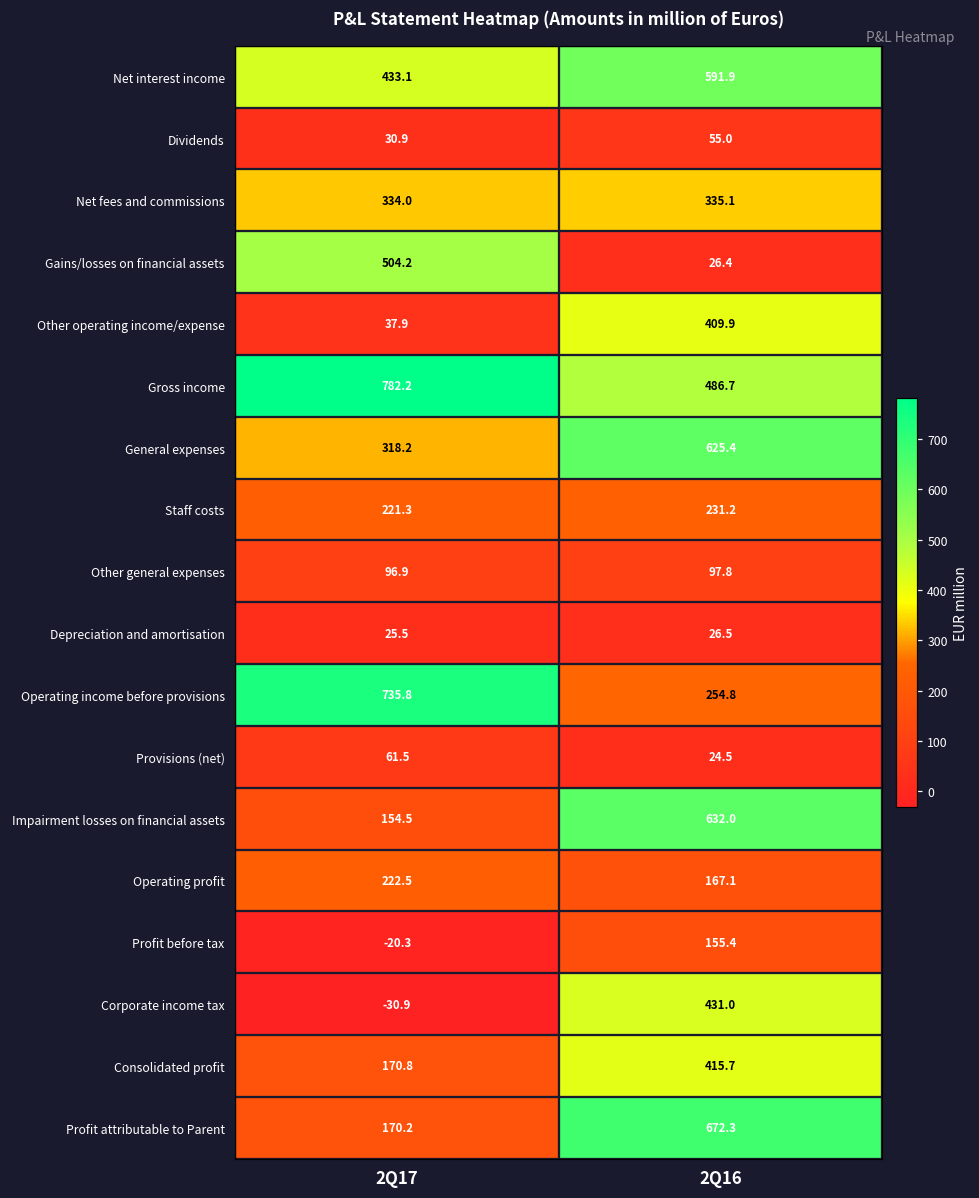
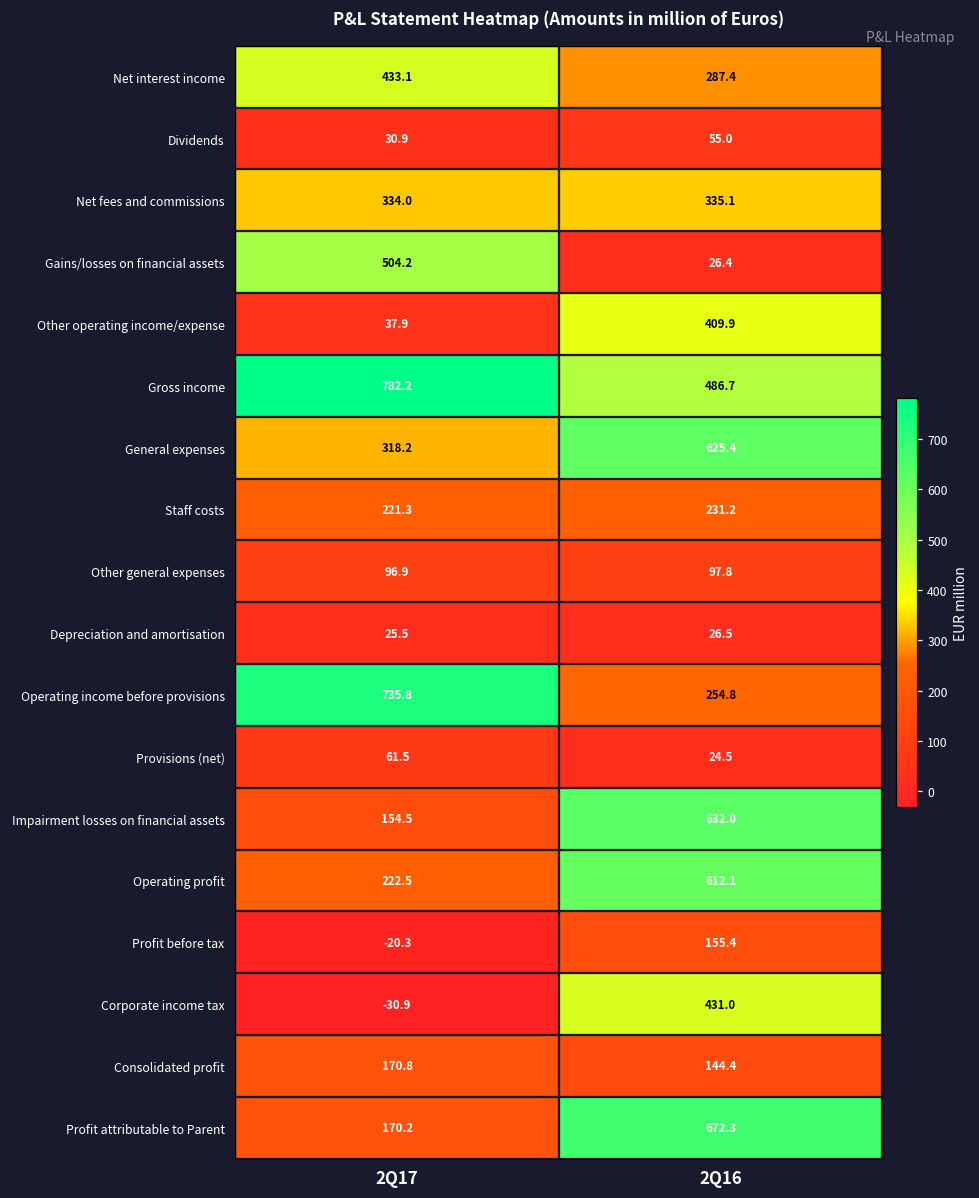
  {
    "Net interest income": {
      "2Q17": 433.1,
-     "2Q16": 591.9
+     "2Q16": 287.4
    },
    "Dividends": {
      "2Q17": 30.9,
      "2Q16": 55.0
    },
    "Net fees and commissions": {
      "2Q17": 334.0,
      "2Q16": 335.1
    },
    "Gains/losses on financial assets": {
      "2Q17": 504.2,
      "2Q16": 26.4
    },
    "Other operating income/expense": {
      "2Q17": 37.9,
      "2Q16": 409.9
    },
    "Gross income": {
      "2Q17": 782.2,
      "2Q16": 486.7
    },
    "General expenses": {
      "2Q17": 318.2,
      "2Q16": 625.4
    },
    "Staff costs": {
      "2Q17": 221.3,
      "2Q16": 231.2
    },
    "Other general expenses": {
      "2Q17": 96.9,
      "2Q16": 97.8
    },
    "Depreciation and amortisation": {
      "2Q17": 25.5,
      "2Q16": 26.5
    },
    "Operating income before provisions": {
      "2Q17": 735.8,
      "2Q16": 254.8
    },
    "Provisions (net)": {
      "2Q17": 61.5,
      "2Q16": 24.5
    },
    "Impairment losses on financial assets": {
      "2Q17": 154.5,
      "2Q16": 632.0
    },
    "Operating profit": {
      "2Q17": 222.5,
-     "2Q16": 167.1
+     "2Q16": 612.1
    },
    "Profit before tax": {
      "2Q17": -20.3,
      "2Q16": 155.4
    },
    "Corporate income tax": {
      "2Q17": -30.9,
      "2Q16": 431.0
    },
    "Consolidated profit": {
      "2Q17": 170.8,
-     "2Q16": 415.7
+     "2Q16": 144.4
    },
    "Profit attributable to Parent": {
      "2Q17": 170.2,
      "2Q16": 672.3
    }
  }
